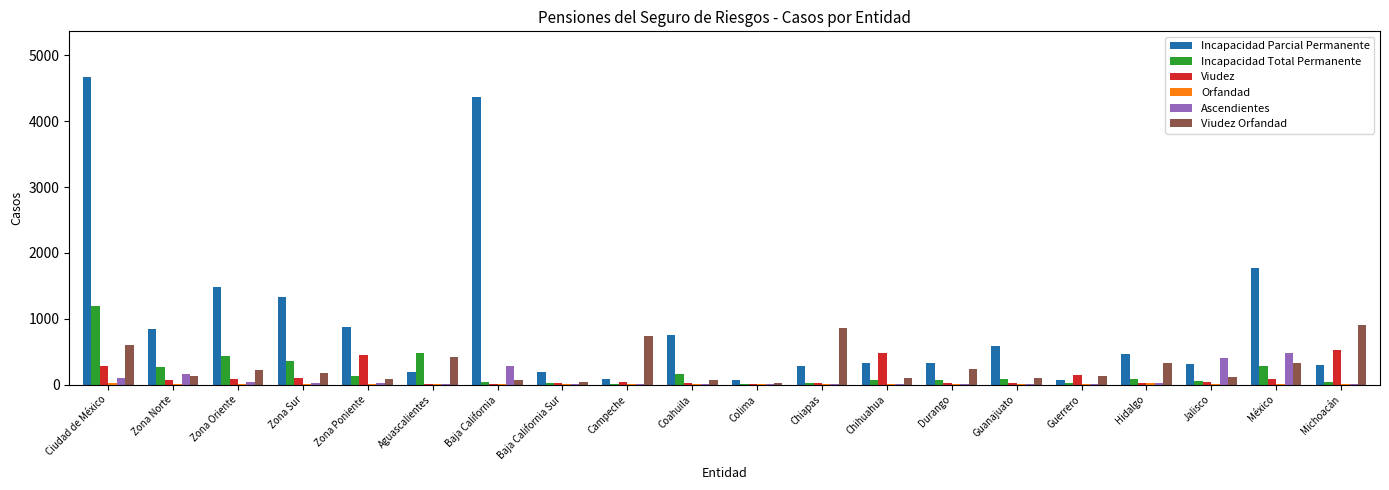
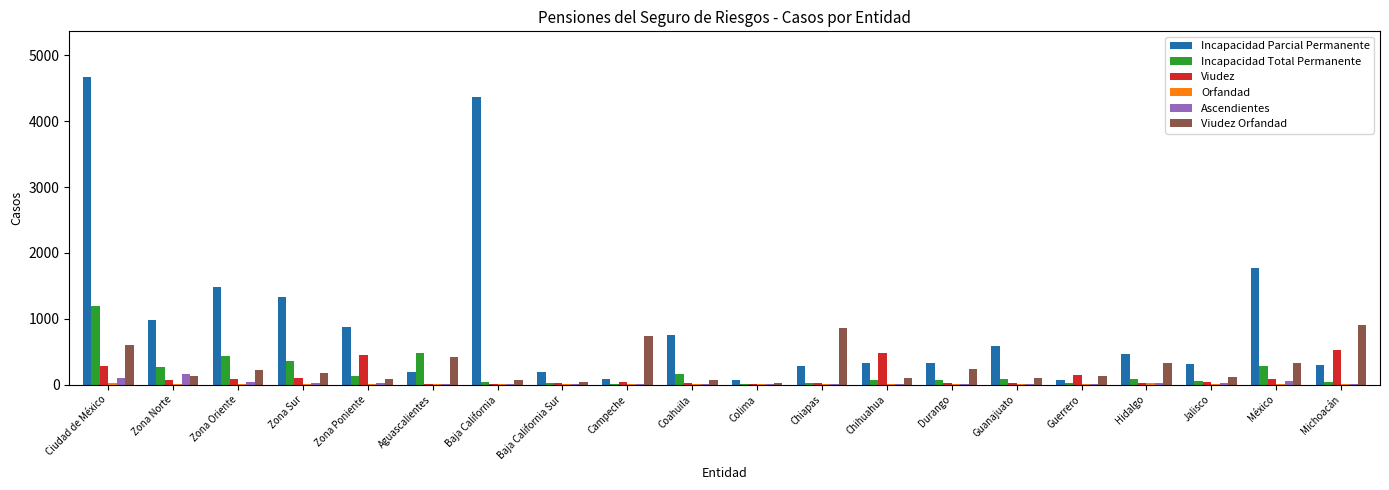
  {
    "Incapacidad Parcial Permanente": {
      "Ciudad de México": 4700,
-     "Zona Norte": 800,
+     "Zona Norte": 1000,
      "Zona Oriente": 1500,
      "Zona Sur": 1300,
      "Zona Poniente": 900,
      "Aguascalientes": 200,
      "Baja California": 4400,
      "Baja California Sur": 200,
      "Campeche": 100,
      "Coahuila": 800,
      "Colima": 100,
      "Chiapas": 300,
      "Chihuahua": 300,
      "Durango": 300,
      "Guanajuato": 600,
      "Guerrero": 100,
      "Hidalgo": 500,
      "Jalisco": 300,
      "México": 1800,
      "Michoacán": 300
    },
    "Incapacidad Total Permanente": {
      "Ciudad de México": 1200,
      "Zona Norte": 300,
      "Zona Oriente": 400,
      "Zona Sur": 400,
      "Zona Poniente": 100,
      "Aguascalientes": 500,
      "Coahuila": 200,
      "Chihuahua": 100,
      "Durango": 100,
      "Guanajuato": 100,
      "Hidalgo": 100,
      "Jalisco": 100,
      "México": 300,
      "Michoacán": 0
    },
    "Viudez": {
      "Ciudad de México": 300,
      "Zona Norte": 100,
      "Zona Oriente": 100,
      "Zona Sur": 100,
      "Zona Poniente": 500,
      "Campeche": 0,
      "Chihuahua": 500,
      "Guerrero": 100,
      "México": 100,
      "Michoacán": 500
    },
    "Ascendientes": {
      "Ciudad de México": 100,
      "Zona Norte": 200,
      "Zona Oriente": 0,
-     "Baja California": 300,
-     "Jalisco": 400,
-     "México": 500
+     "Baja California": 0,
+     "Jalisco": 0,
+     "México": 100
    },
    "Viudez Orfandad": {
      "Ciudad de México": 600,
      "Zona Norte": 100,
      "Zona Oriente": 200,
      "Zona Sur": 200,
      "Zona Poniente": 100,
      "Aguascalientes": 400,
      "Baja California": 100,
      "Baja California Sur": 0,
      "Campeche": 700,
      "Coahuila": 100,
      "Chiapas": 900,
      "Chihuahua": 100,
      "Durango": 200,
      "Guanajuato": 100,
      "Guerrero": 100,
      "Hidalgo": 300,
      "Jalisco": 100,
      "México": 300,
      "Michoacán": 900
    }
  }
